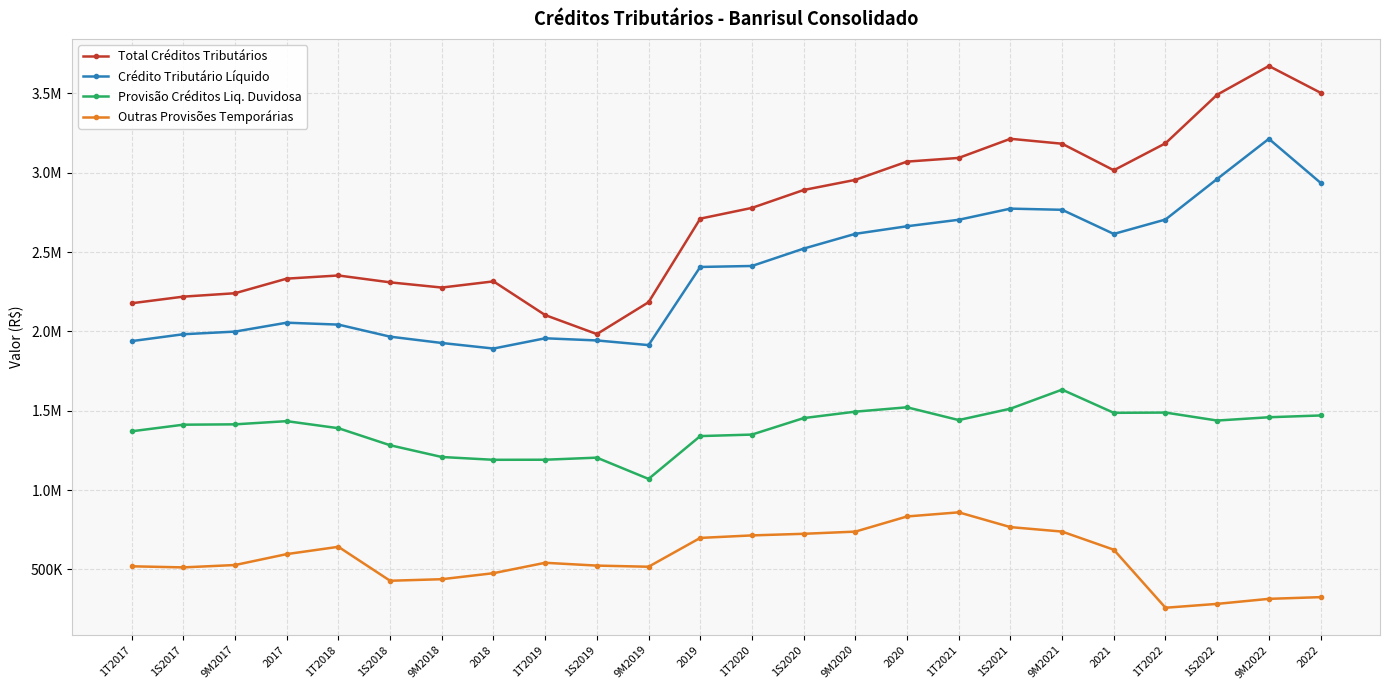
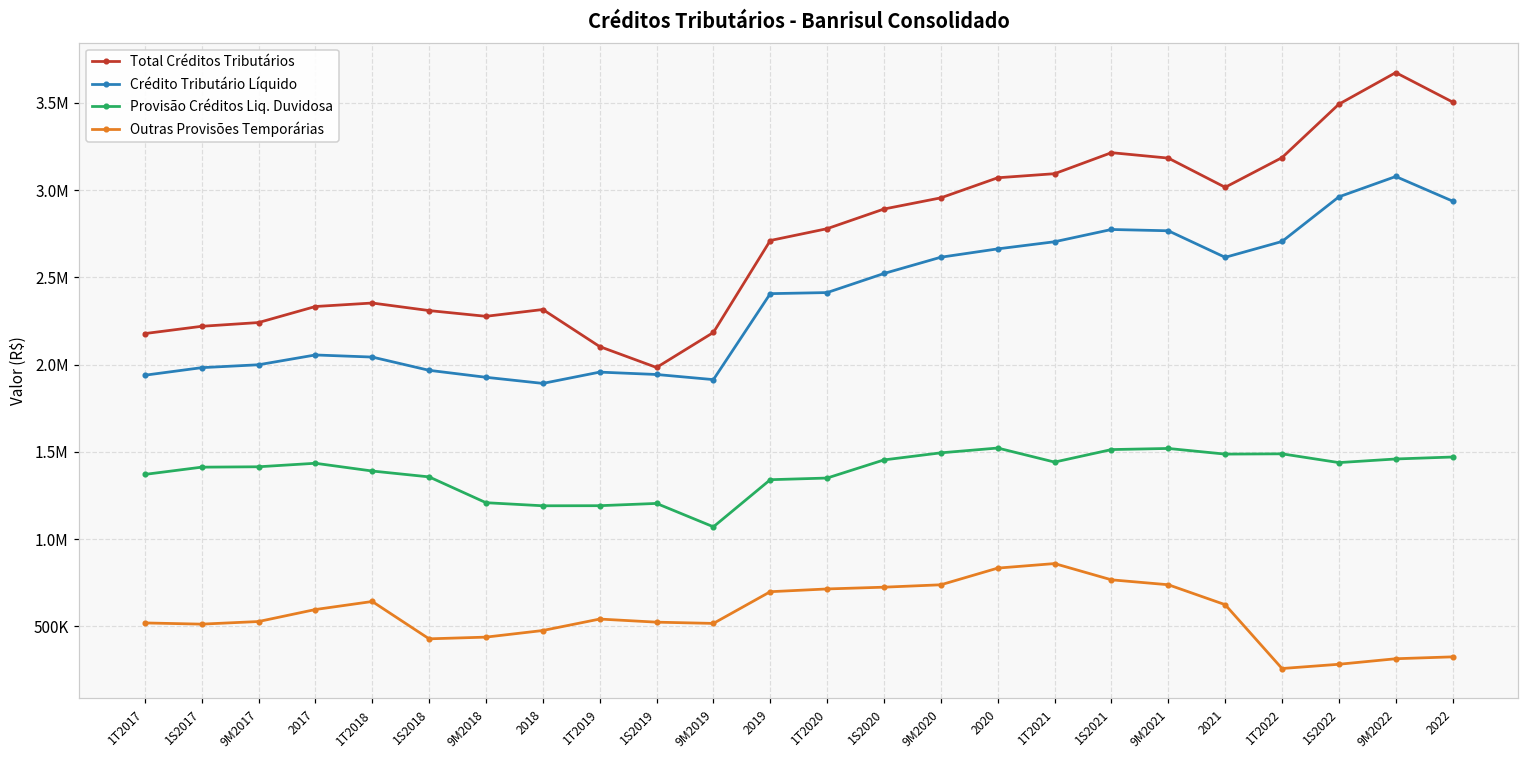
  {
    "Total Créditos Tributários": {
      "1T2017": 2180000,
      "1S2017": 2220000,
      "9M2017": 2240000,
      "2017": 2330000,
      "1T2018": 2350000,
      "1S2018": 2310000,
      "9M2018": 2280000,
      "2018": 2320000,
      "1T2019": 2100000,
      "1S2019": 1980000,
      "9M2019": 2180000,
      "2019": 2710000,
      "1T2020": 2780000,
      "1S2020": 2890000,
      "9M2020": 2960000,
      "2020": 3070000,
      "1T2021": 3090000,
      "1S2021": 3210000,
      "9M2021": 3180000,
      "2021": 3020000,
      "1T2022": 3190000,
      "1S2022": 3490000,
      "9M2022": 3670000,
      "2022": 3500000
    },
    "Crédito Tributário Líquido": {
      "1T2017": 1940000,
      "1S2017": 1980000,
      "9M2017": 2000000,
      "2017": 2060000,
      "1T2018": 2040000,
      "1S2018": 1970000,
      "9M2018": 1930000,
      "2018": 1890000,
      "1T2019": 1960000,
      "1S2019": 1940000,
      "9M2019": 1910000,
      "2019": 2410000,
      "1T2020": 2410000,
      "1S2020": 2520000,
      "9M2020": 2620000,
      "2020": 2660000,
      "1T2021": 2700000,
      "1S2021": 2770000,
      "9M2021": 2770000,
      "2021": 2610000,
      "1T2022": 2710000,
      "1S2022": 2960000,
-     "9M2022": 3210000,
+     "9M2022": 3080000,
      "2022": 2940000
    },
    "Provisão Créditos Liq. Duvidosa": {
      "1T2017": 1370000,
      "1S2017": 1410000,
      "9M2017": 1410000,
      "2017": 1430000,
      "1T2018": 1390000,
-     "1S2018": 1280000,
+     "1S2018": 1360000,
      "9M2018": 1210000,
      "2018": 1190000,
      "1T2019": 1190000,
      "1S2019": 1200000,
      "9M2019": 1070000,
      "2019": 1340000,
      "1T2020": 1350000,
      "1S2020": 1450000,
      "9M2020": 1490000,
      "2020": 1520000,
      "1T2021": 1440000,
      "1S2021": 1510000,
-     "9M2021": 1630000,
+     "9M2021": 1520000,
      "2021": 1490000,
      "1T2022": 1490000,
      "1S2022": 1440000,
      "9M2022": 1460000,
      "2022": 1470000
    },
    "Outras Provisões Temporárias": {
      "1T2017": 520000,
      "1S2017": 510000,
      "9M2017": 530000,
      "2017": 600000,
      "1T2018": 640000,
      "1S2018": 430000,
      "9M2018": 440000,
      "2018": 480000,
      "1T2019": 540000,
      "1S2019": 520000,
      "9M2019": 520000,
      "2019": 700000,
      "1T2020": 710000,
      "1S2020": 720000,
      "9M2020": 740000,
      "2020": 830000,
      "1T2021": 860000,
      "1S2021": 770000,
      "9M2021": 740000,
      "2021": 620000,
      "1T2022": 260000,
      "1S2022": 280000,
      "9M2022": 310000,
      "2022": 330000
    }
  }
